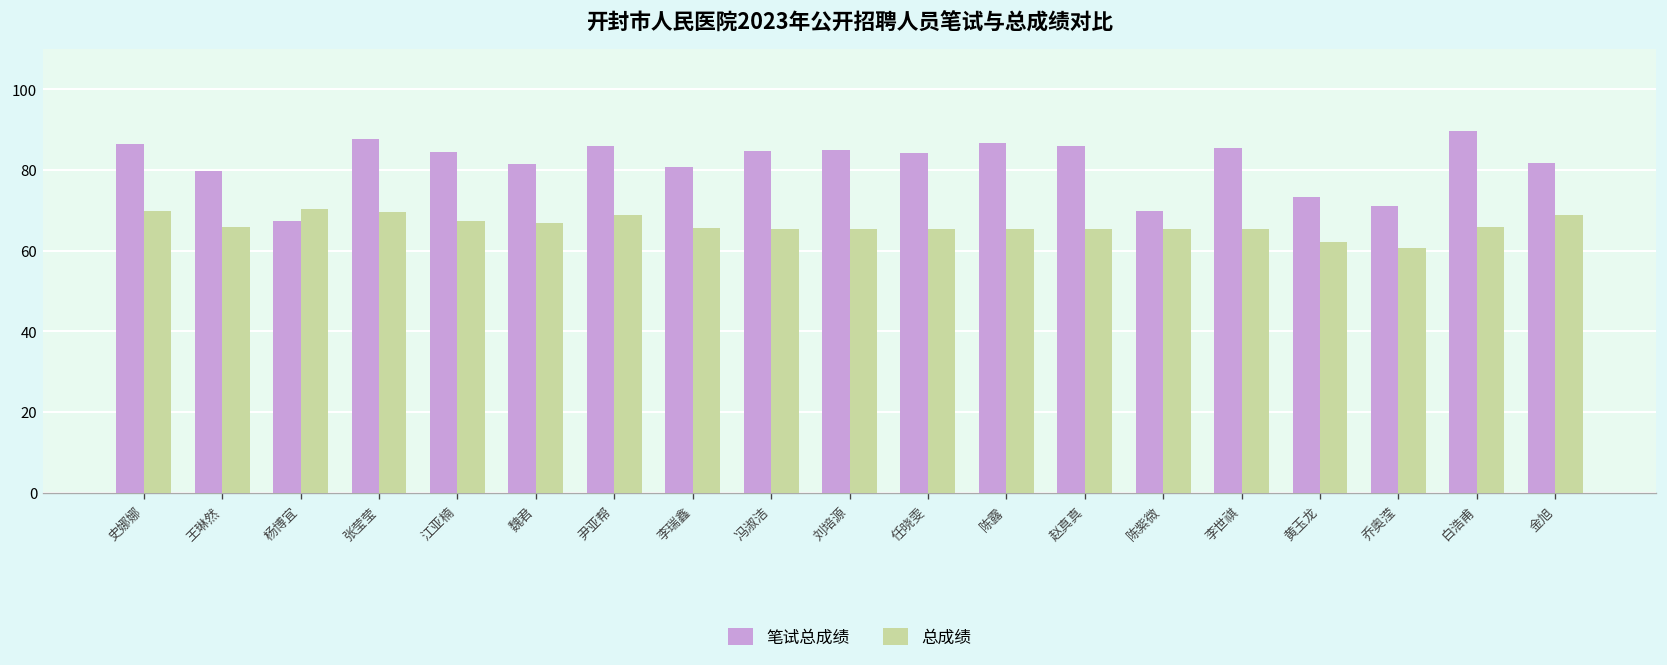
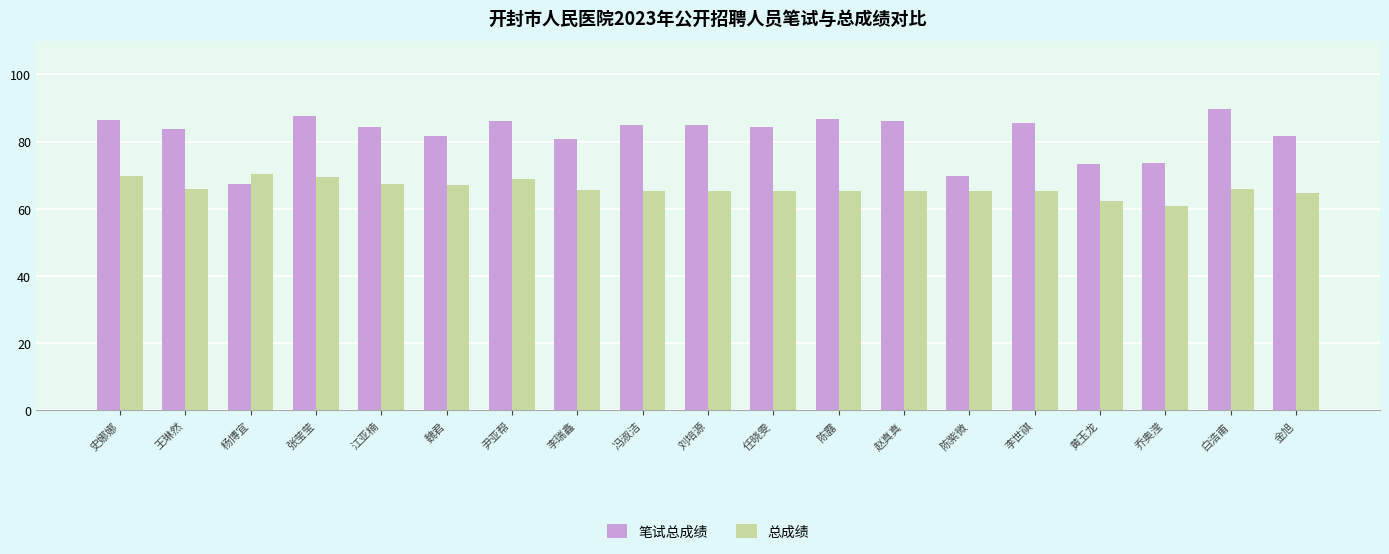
  {
    "笔试总成绩": {
      "史娜娜": 86,
-     "王琳然": 80,
+     "王琳然": 84,
      "杨博宜": 67,
      "张莹莹": 88,
      "江亚楠": 84,
      "魏君": 82,
      "尹亚帮": 86,
      "李瑞鑫": 81,
      "冯淑洁": 85,
      "刘培源": 85,
      "任晓雯": 84,
      "陈露": 87,
      "赵真真": 86,
      "陈紫微": 70,
      "李世祺": 85,
      "黄玉龙": 73,
-     "乔奥滢": 71,
+     "乔奥滢": 74,
      "白浩甫": 90,
      "金旭": 82
    },
    "总成绩": {
      "史娜娜": 70,
      "王琳然": 66,
      "杨博宜": 70,
      "张莹莹": 70,
      "江亚楠": 67,
      "魏君": 67,
      "尹亚帮": 69,
      "李瑞鑫": 66,
      "冯淑洁": 65,
      "刘培源": 65,
      "任晓雯": 65,
      "陈露": 65,
      "赵真真": 65,
      "陈紫微": 65,
      "李世祺": 65,
      "黄玉龙": 62,
      "乔奥滢": 61,
      "白浩甫": 66,
-     "金旭": 69
+     "金旭": 65
    }
  }
